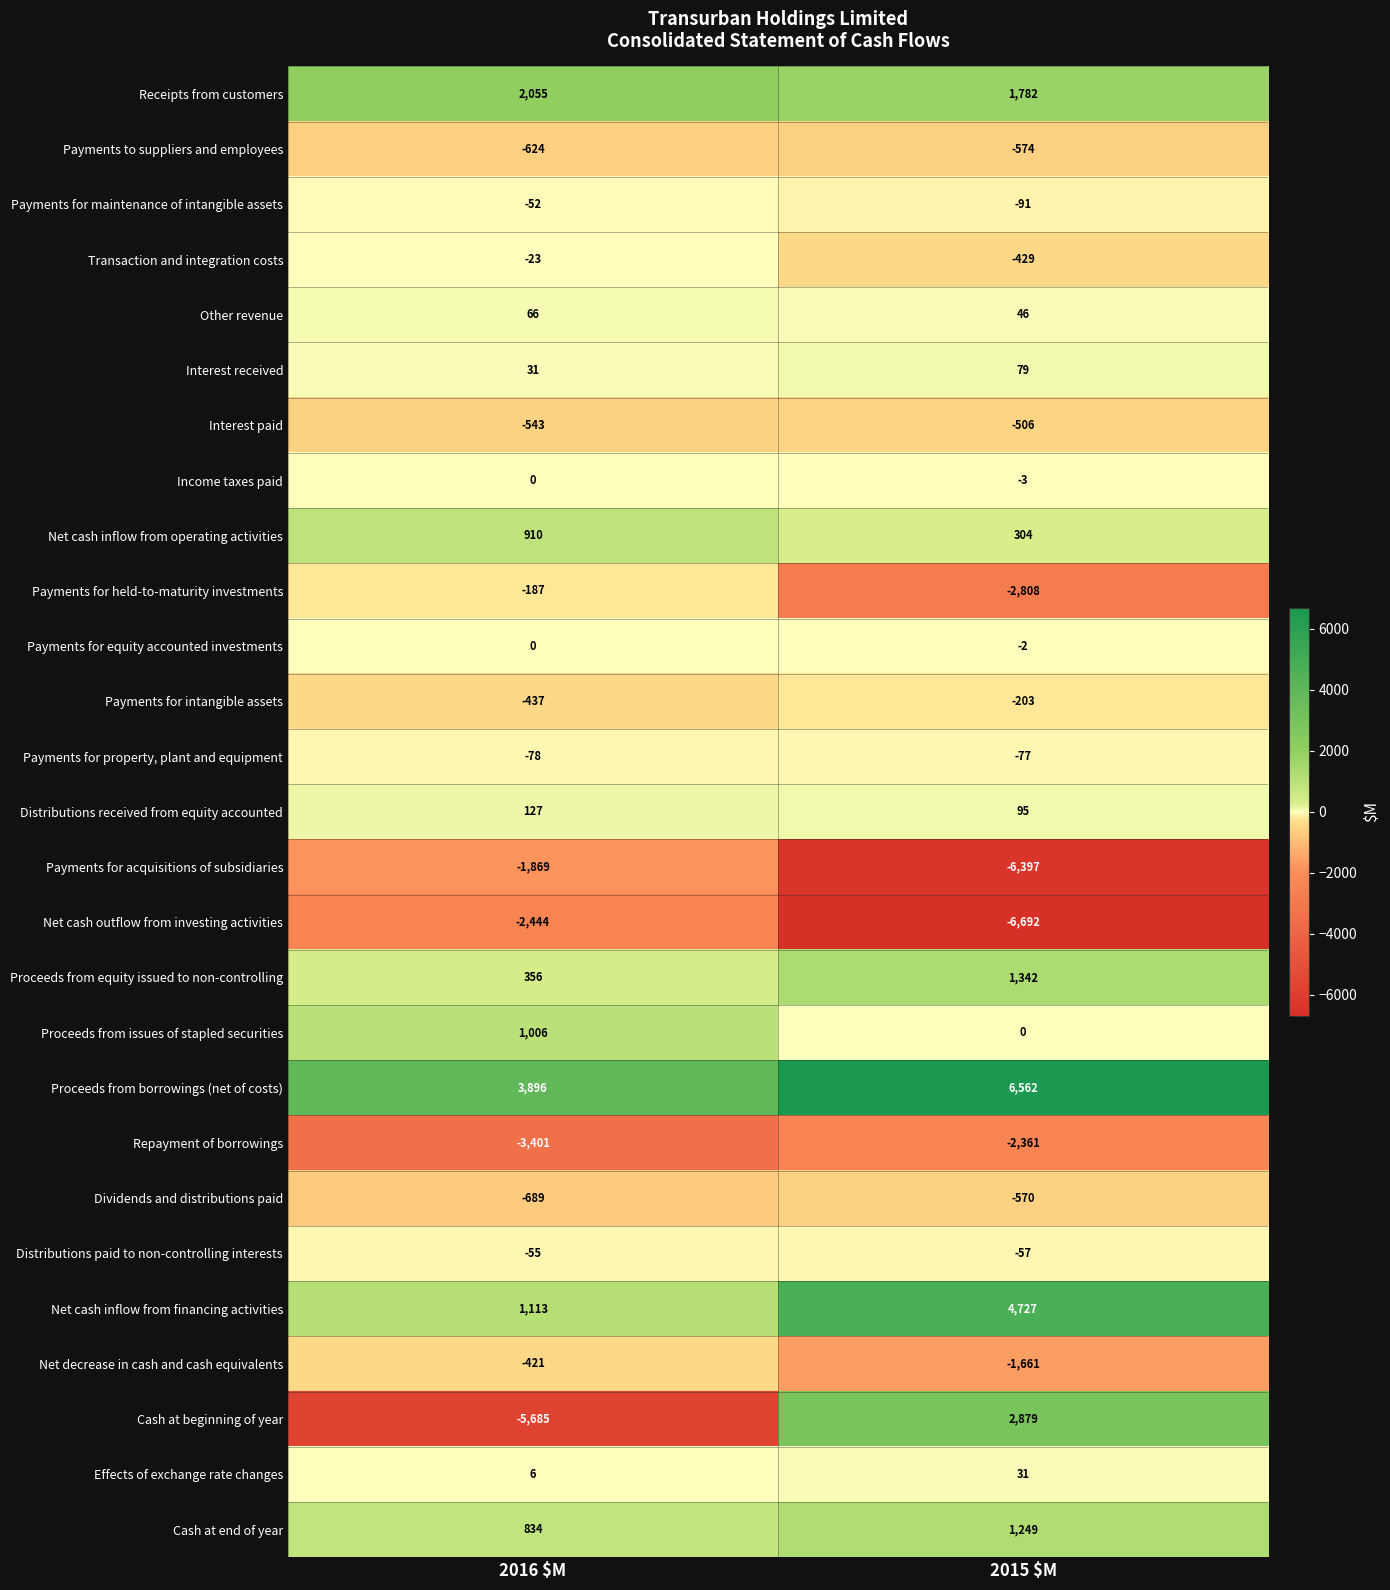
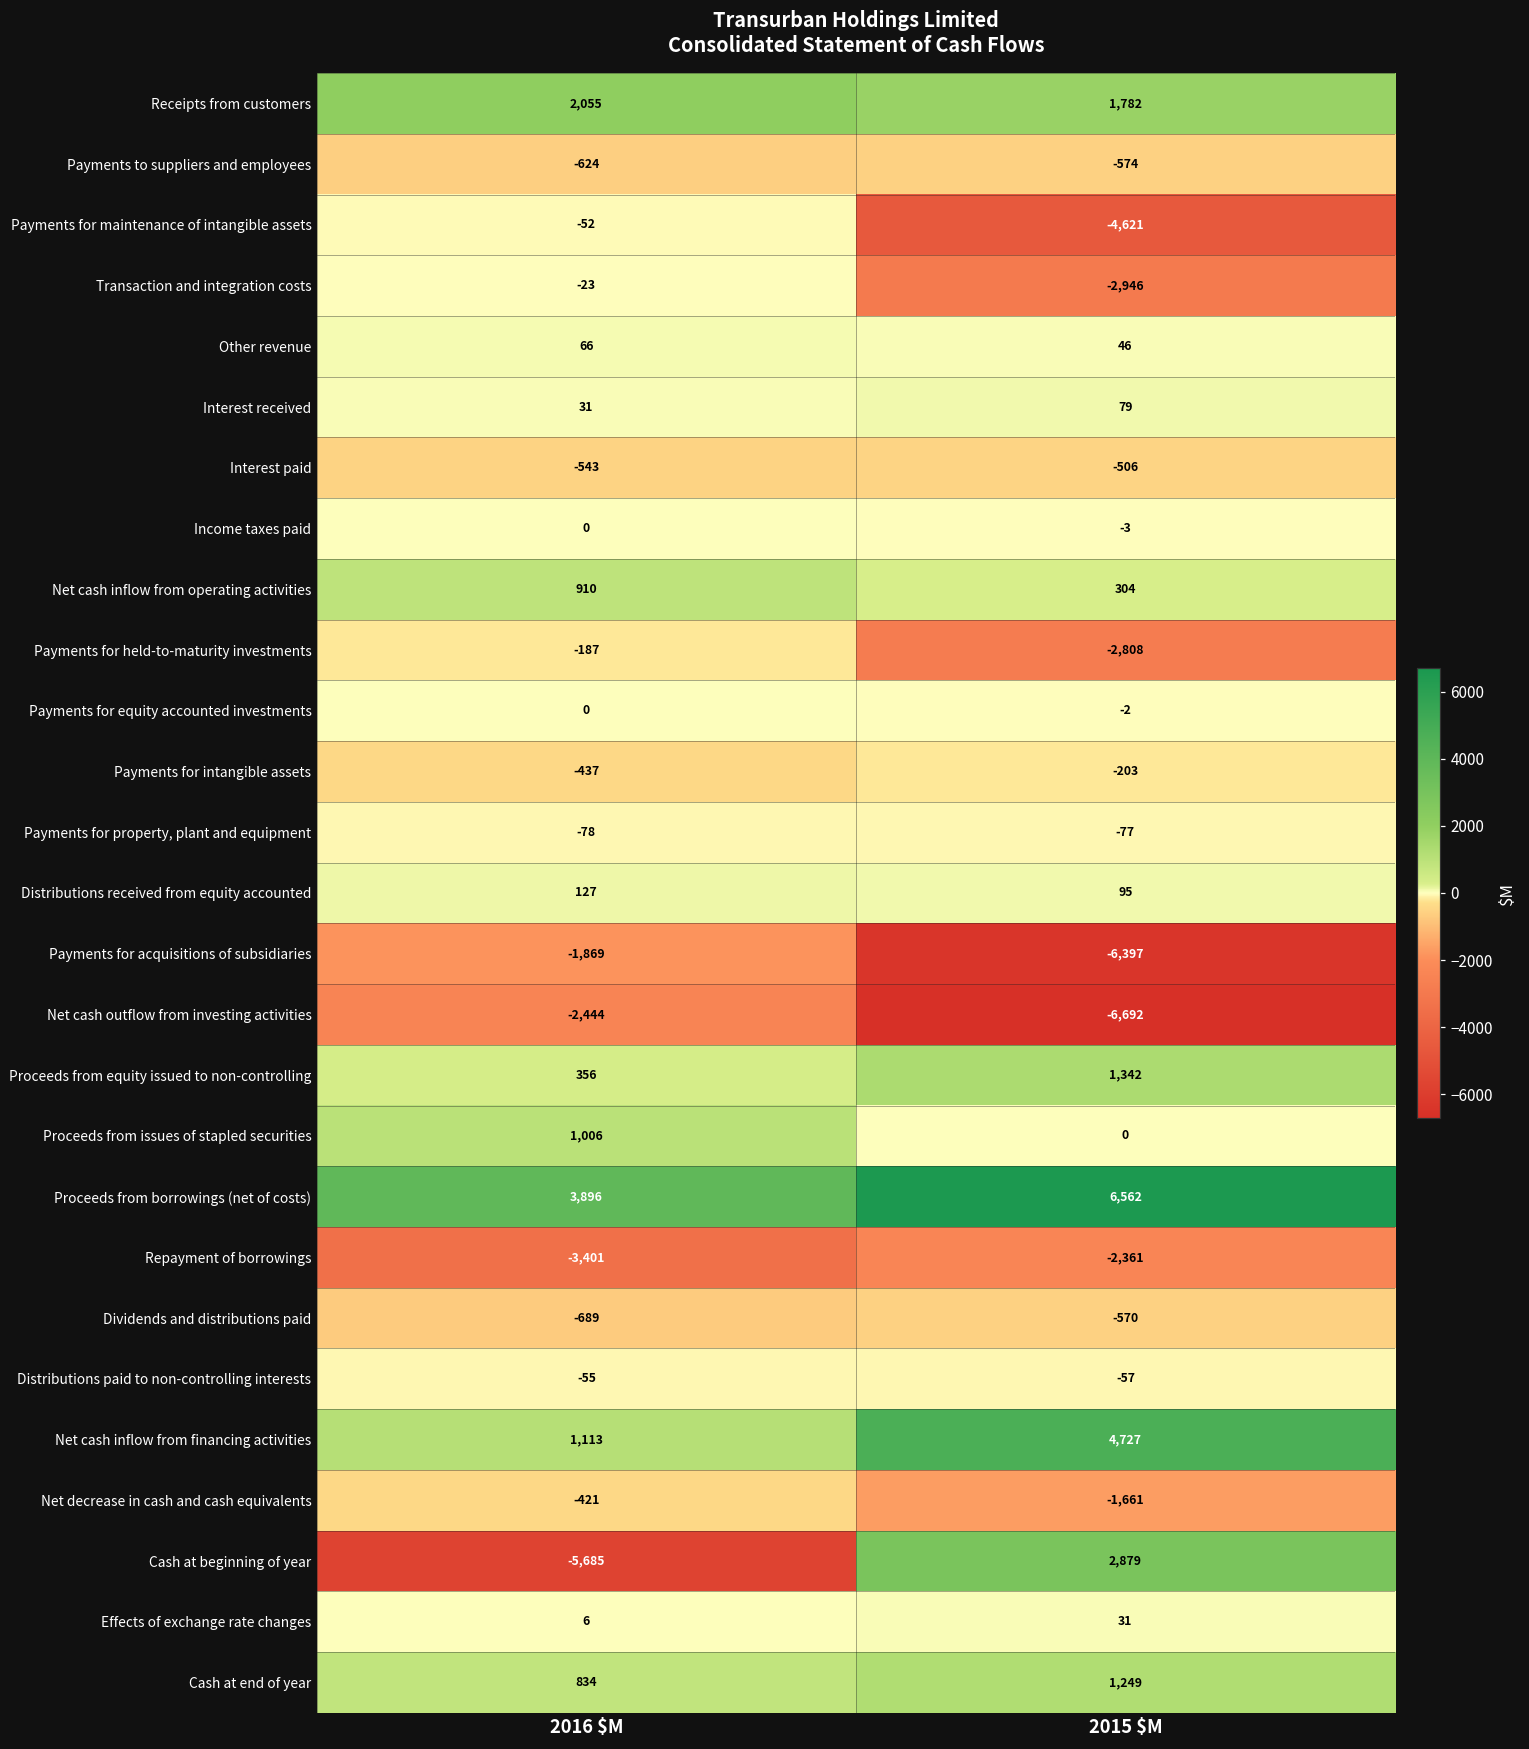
  {
    "Receipts from customers": {
      "2016 $M": "2,055",
      "2015 $M": "1,782"
    },
    "Payments to suppliers and employees": {
      "2016 $M": "-624",
      "2015 $M": "-574"
    },
    "Payments for maintenance of intangible assets": {
      "2016 $M": "-52",
-     "2015 $M": "-91"
+     "2015 $M": "-4,621"
    },
    "Transaction and integration costs": {
      "2016 $M": "-23",
-     "2015 $M": "-429"
+     "2015 $M": "-2,946"
    },
    "Other revenue": {
      "2016 $M": "66",
      "2015 $M": "46"
    },
    "Interest received": {
      "2016 $M": "31",
      "2015 $M": "79"
    },
    "Interest paid": {
      "2016 $M": "-543",
      "2015 $M": "-506"
    },
    "Income taxes paid": {
      "2016 $M": "0",
      "2015 $M": "-3"
    },
    "Net cash inflow from operating activities": {
      "2016 $M": "910",
      "2015 $M": "304"
    },
    "Payments for held-to-maturity investments": {
      "2016 $M": "-187",
      "2015 $M": "-2,808"
    },
    "Payments for equity accounted investments": {
      "2016 $M": "0",
      "2015 $M": "-2"
    },
    "Payments for intangible assets": {
      "2016 $M": "-437",
      "2015 $M": "-203"
    },
    "Payments for property, plant and equipment": {
      "2016 $M": "-78",
      "2015 $M": "-77"
    },
    "Distributions received from equity accounted": {
      "2016 $M": "127",
      "2015 $M": "95"
    },
    "Payments for acquisitions of subsidiaries": {
      "2016 $M": "-1,869",
      "2015 $M": "-6,397"
    },
    "Net cash outflow from investing activities": {
      "2016 $M": "-2,444",
      "2015 $M": "-6,692"
    },
    "Proceeds from equity issued to non-controlling": {
      "2016 $M": "356",
      "2015 $M": "1,342"
    },
    "Proceeds from issues of stapled securities": {
      "2016 $M": "1,006",
      "2015 $M": "0"
    },
    "Proceeds from borrowings (net of costs)": {
      "2016 $M": "3,896",
      "2015 $M": "6,562"
    },
    "Repayment of borrowings": {
      "2016 $M": "-3,401",
      "2015 $M": "-2,361"
    },
    "Dividends and distributions paid": {
      "2016 $M": "-689",
      "2015 $M": "-570"
    },
    "Distributions paid to non-controlling interests": {
      "2016 $M": "-55",
      "2015 $M": "-57"
    },
    "Net cash inflow from financing activities": {
      "2016 $M": "1,113",
      "2015 $M": "4,727"
    },
    "Net decrease in cash and cash equivalents": {
      "2016 $M": "-421",
      "2015 $M": "-1,661"
    },
    "Cash at beginning of year": {
      "2016 $M": "-5,685",
      "2015 $M": "2,879"
    },
    "Effects of exchange rate changes": {
      "2016 $M": "6",
      "2015 $M": "31"
    },
    "Cash at end of year": {
      "2016 $M": "834",
      "2015 $M": "1,249"
    }
  }
